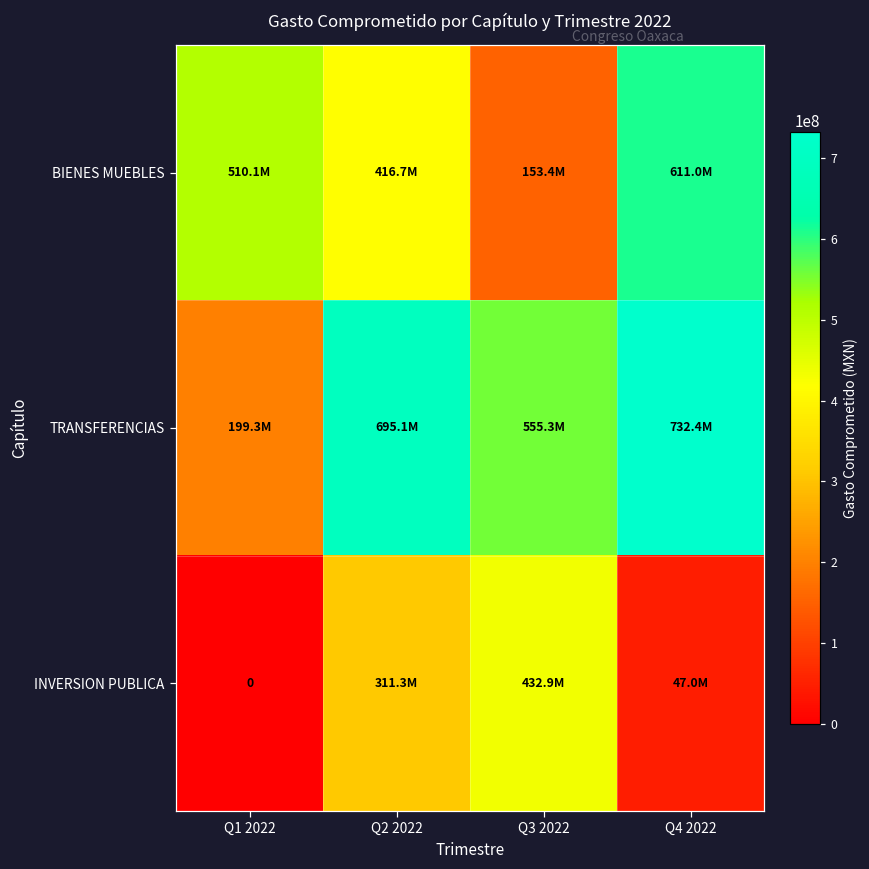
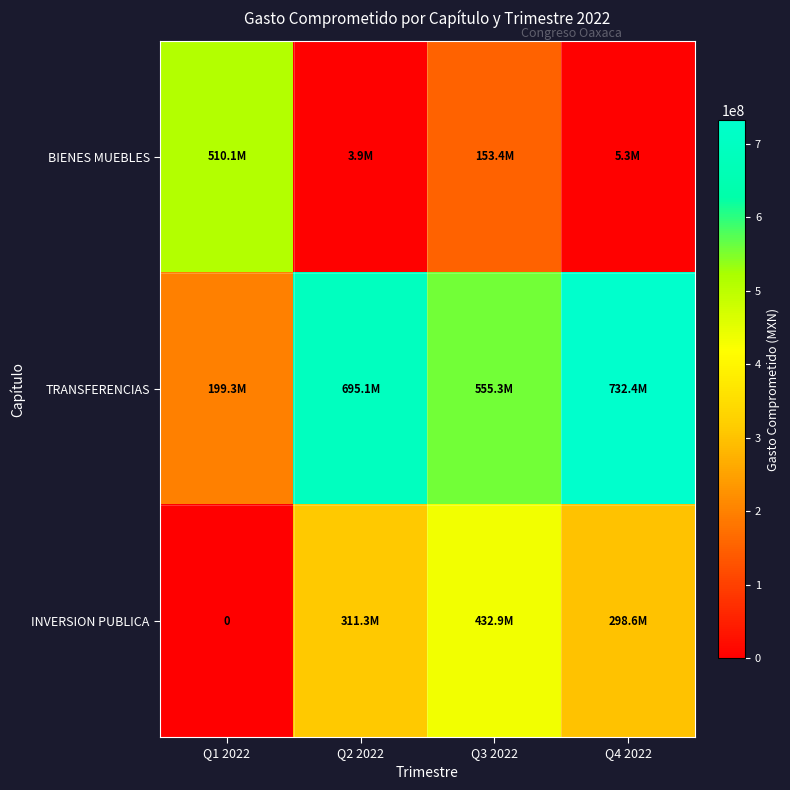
  {
    "BIENES MUEBLES": {
      "Q1 2022": "510.1M",
-     "Q2 2022": "416.7M",
+     "Q2 2022": "3.9M",
      "Q3 2022": "153.4M",
-     "Q4 2022": "611.0M"
+     "Q4 2022": "5.3M"
    },
    "TRANSFERENCIAS": {
      "Q1 2022": "199.3M",
      "Q2 2022": "695.1M",
      "Q3 2022": "555.3M",
      "Q4 2022": "732.4M"
    },
    "INVERSION PUBLICA": {
      "Q1 2022": "0",
      "Q2 2022": "311.3M",
      "Q3 2022": "432.9M",
-     "Q4 2022": "47.0M"
+     "Q4 2022": "298.6M"
    }
  }
